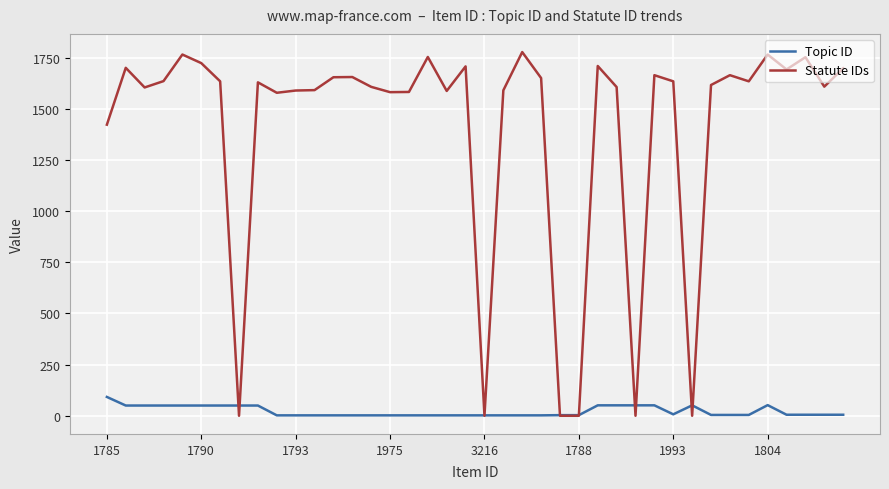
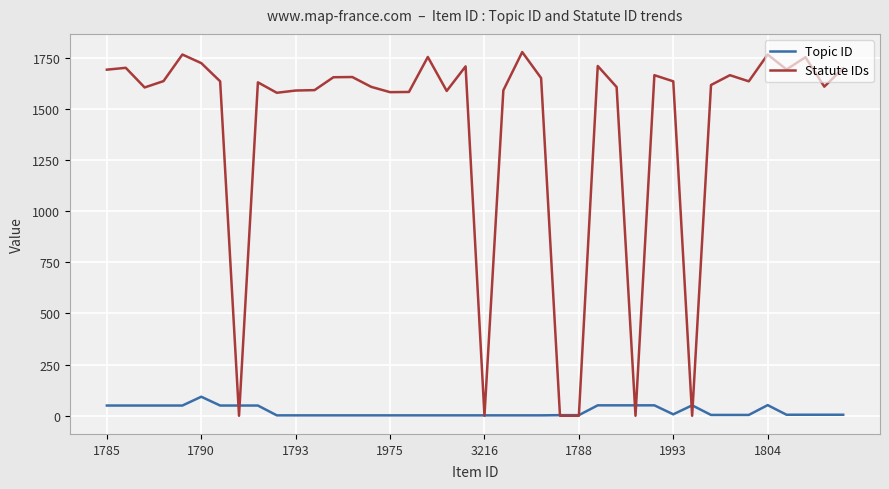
  {
    "Topic ID": {
-     "1785": 90,
-     "1790": 50,
+     "1785": 50,
+     "1790": 90,
      "1793": 0,
      "1975": 0,
      "1993": 10,
      "1804": 50
    },
    "Statute IDs": {
-     "1785": 1420,
+     "1785": 1690,
      "1790": 1720,
      "1793": 1590,
      "1975": 1580,
      "1993": 1640
    }
  }
